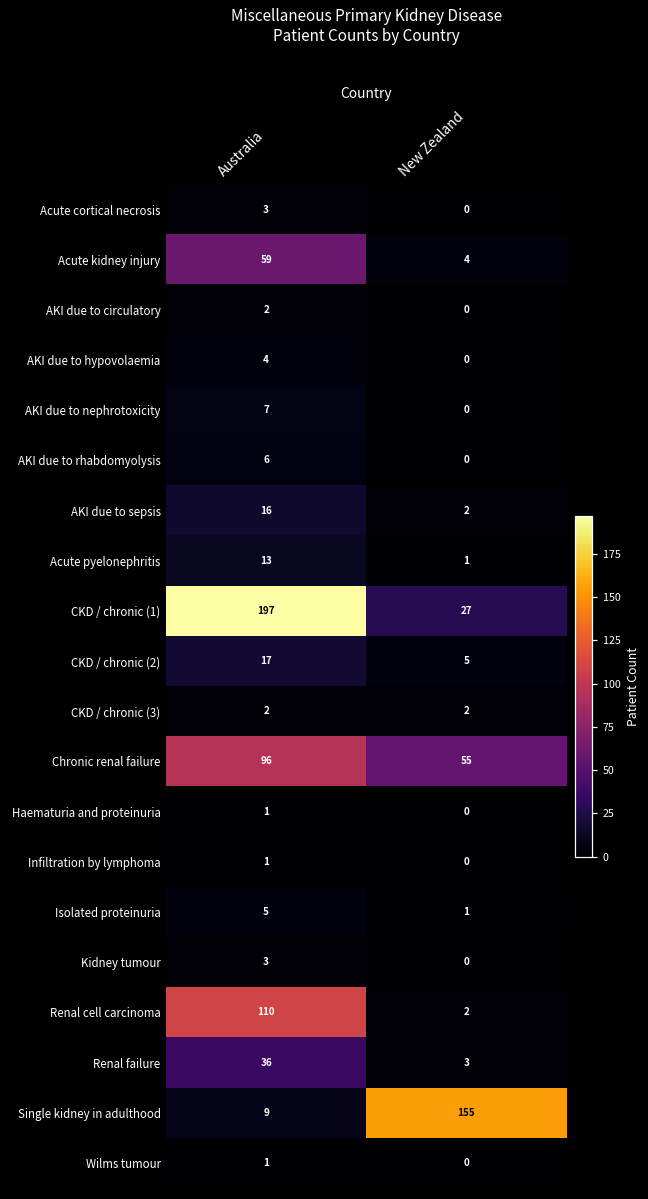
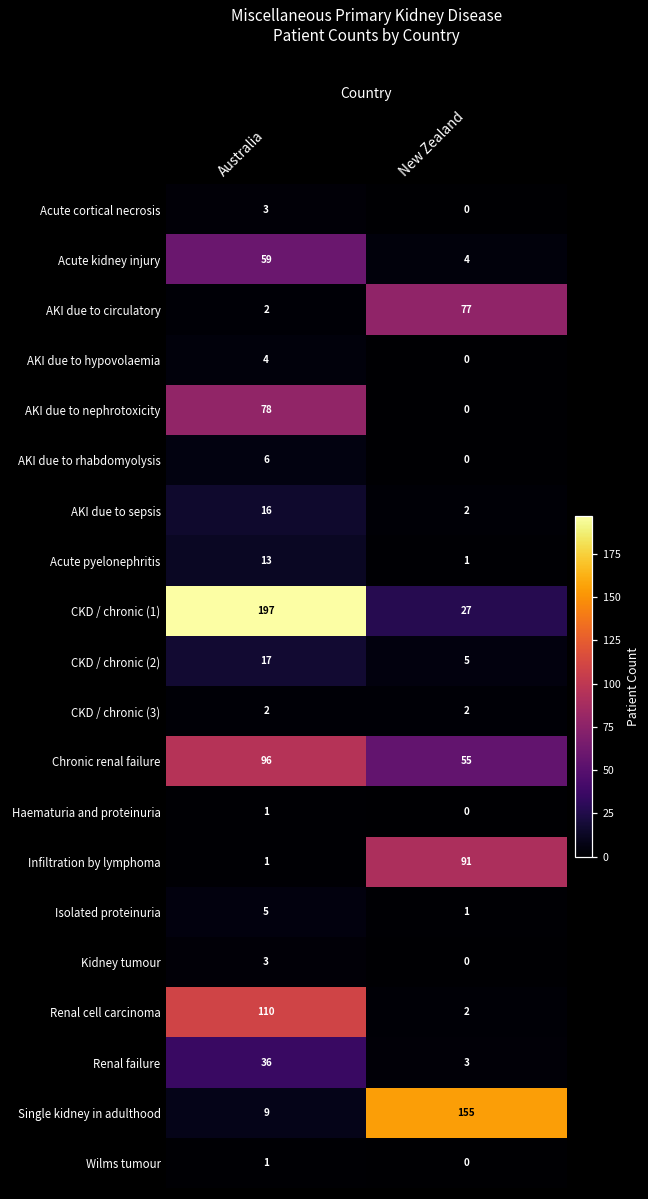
  {
    "Acute cortical necrosis": {
      "Australia": 3,
      "New Zealand": 0
    },
    "Acute kidney injury": {
      "Australia": 59,
      "New Zealand": 4
    },
    "AKI due to circulatory": {
      "Australia": 2,
-     "New Zealand": 0
+     "New Zealand": 77
    },
    "AKI due to hypovolaemia": {
      "Australia": 4,
      "New Zealand": 0
    },
    "AKI due to nephrotoxicity": {
-     "Australia": 7,
+     "Australia": 78,
      "New Zealand": 0
    },
    "AKI due to rhabdomyolysis": {
      "Australia": 6,
      "New Zealand": 0
    },
    "AKI due to sepsis": {
      "Australia": 16,
      "New Zealand": 2
    },
    "Acute pyelonephritis": {
      "Australia": 13,
      "New Zealand": 1
    },
    "CKD / chronic (1)": {
      "Australia": 197,
      "New Zealand": 27
    },
    "CKD / chronic (2)": {
      "Australia": 17,
      "New Zealand": 5
    },
    "CKD / chronic (3)": {
      "Australia": 2,
      "New Zealand": 2
    },
    "Chronic renal failure": {
      "Australia": 96,
      "New Zealand": 55
    },
    "Haematuria and proteinuria": {
      "Australia": 1,
      "New Zealand": 0
    },
    "Infiltration by lymphoma": {
      "Australia": 1,
-     "New Zealand": 0
+     "New Zealand": 91
    },
    "Isolated proteinuria": {
      "Australia": 5,
      "New Zealand": 1
    },
    "Kidney tumour": {
      "Australia": 3,
      "New Zealand": 0
    },
    "Renal cell carcinoma": {
      "Australia": 110,
      "New Zealand": 2
    },
    "Renal failure": {
      "Australia": 36,
      "New Zealand": 3
    },
    "Single kidney in adulthood": {
      "Australia": 9,
      "New Zealand": 155
    },
    "Wilms tumour": {
      "Australia": 1,
      "New Zealand": 0
    }
  }
